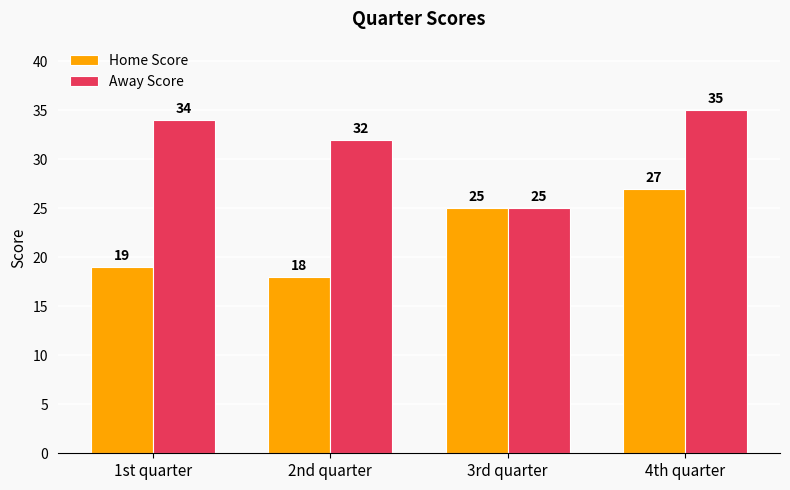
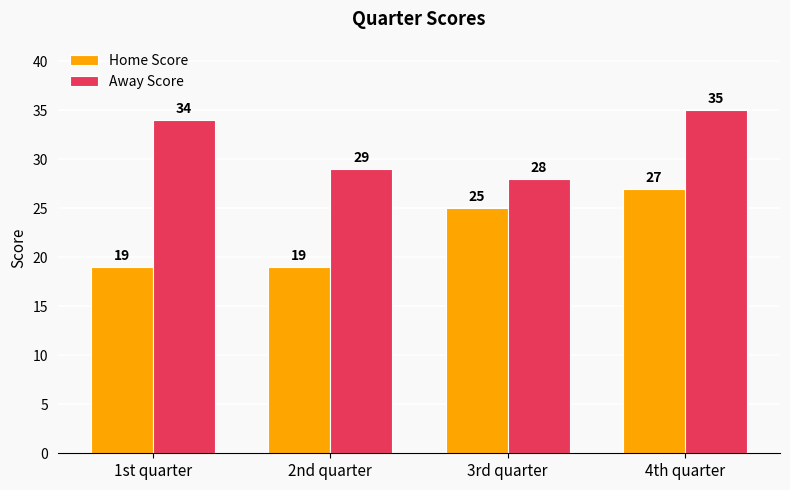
  {
    "Home Score": {
      "1st quarter": 19,
-     "2nd quarter": 18,
+     "2nd quarter": 19,
      "3rd quarter": 25,
      "4th quarter": 27
    },
    "Away Score": {
      "1st quarter": 34,
-     "2nd quarter": 32,
-     "3rd quarter": 25,
+     "2nd quarter": 29,
+     "3rd quarter": 28,
      "4th quarter": 35
    }
  }
